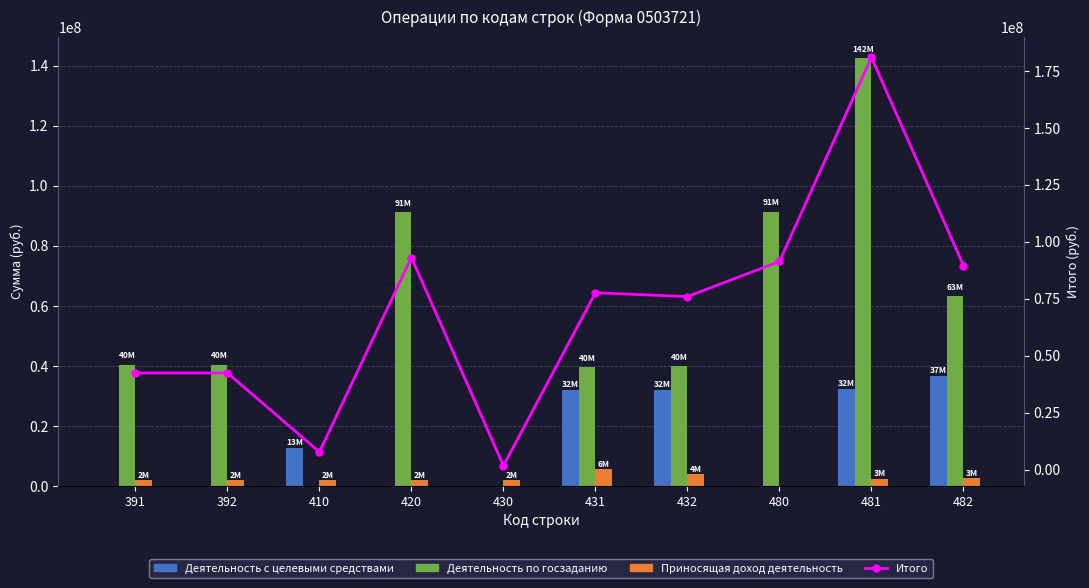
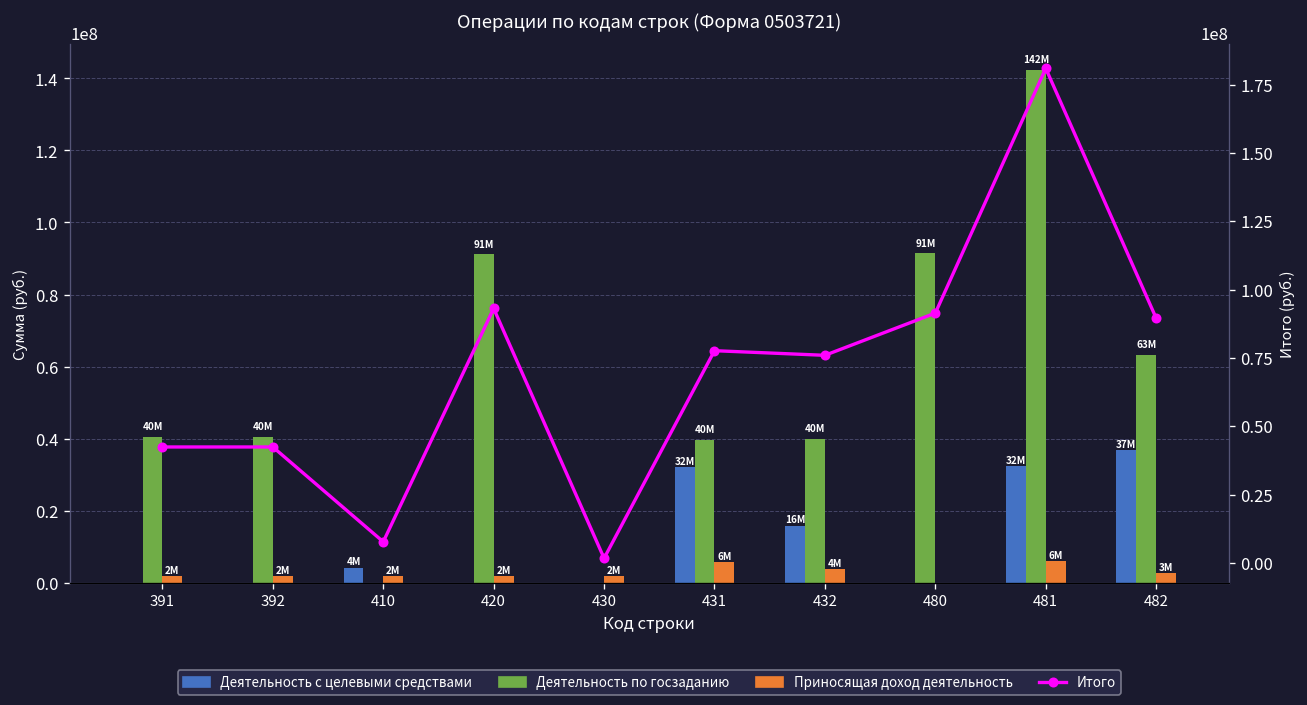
  {
    "Деятельность с целевыми средствами": {
-     "410": "13M",
+     "410": "4M",
      "431": "32M",
-     "432": "32M",
+     "432": "16M",
      "481": "32M",
      "482": "37M"
    },
    "Деятельность по госзаданию": {
      "391": "40M",
      "392": "40M",
      "420": "91M",
      "431": "40M",
      "432": "40M",
      "480": "91M",
      "481": "142M",
      "482": "63M"
    },
    "Приносящая доход деятельность": {
      "391": "2M",
      "392": "2M",
      "410": "2M",
      "420": "2M",
      "430": "2M",
      "431": "6M",
      "432": "4M",
-     "481": "3M",
+     "481": "6M",
      "482": "3M"
    }
  }
